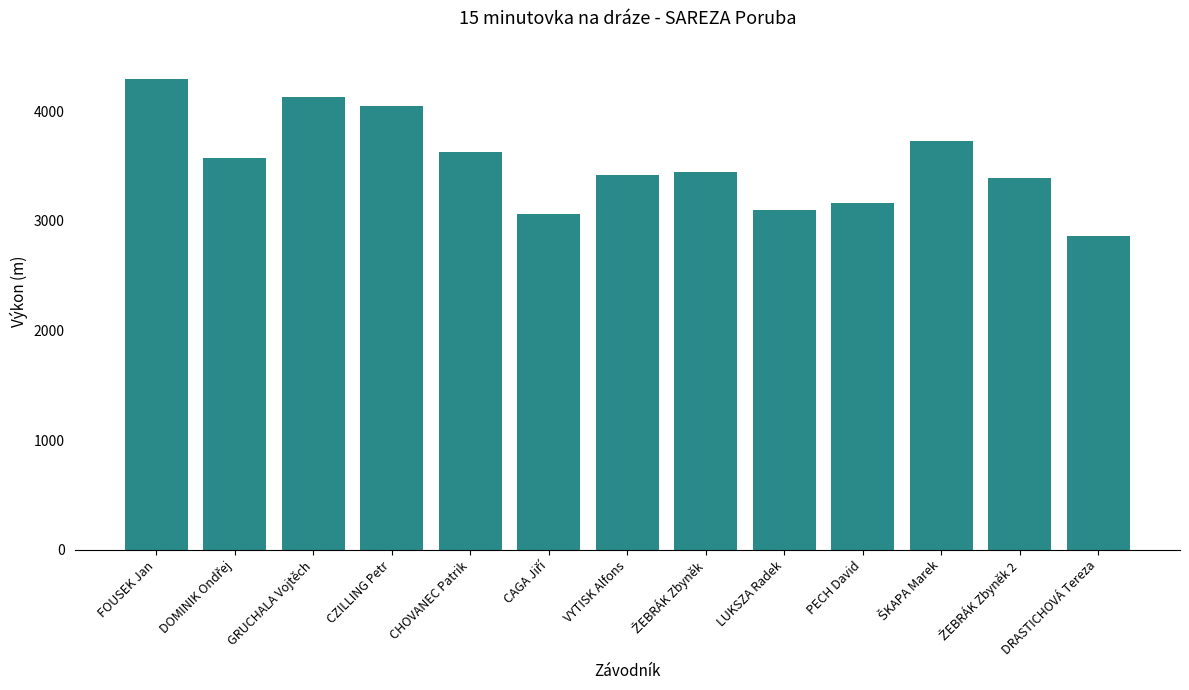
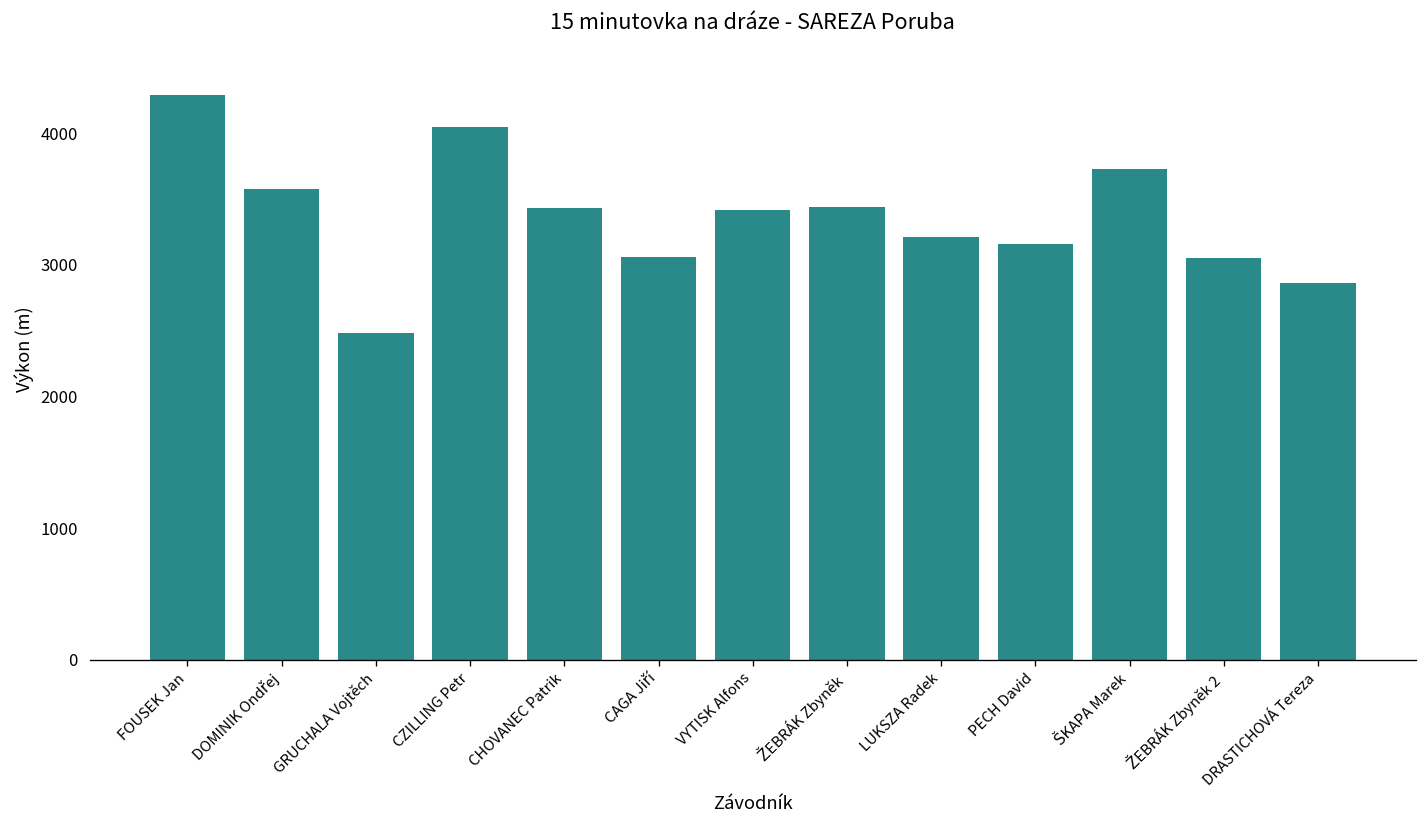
  {
    "FOUSEK Jan": 4290,
    "DOMINIK Ondřej": 3580,
-   "GRUCHALA Vojtěch": 4130,
+   "GRUCHALA Vojtěch": 2480,
    "CZILLING Petr": 4050,
-   "CHOVANEC Patrik": 3630,
+   "CHOVANEC Patrik": 3430,
    "CAGA Jiří": 3060,
    "VYTISK Alfons": 3420,
    "ŽEBRÁK Zbyněk": 3440,
-   "LUKSZA Radek": 3100,
+   "LUKSZA Radek": 3220,
    "PECH David": 3160,
    "ŠKAPA Marek": 3730,
-   "ŽEBRÁK Zbyněk 2": 3390,
+   "ŽEBRÁK Zbyněk 2": 3050,
    "DRASTICHOVÁ Tereza": 2860
  }
